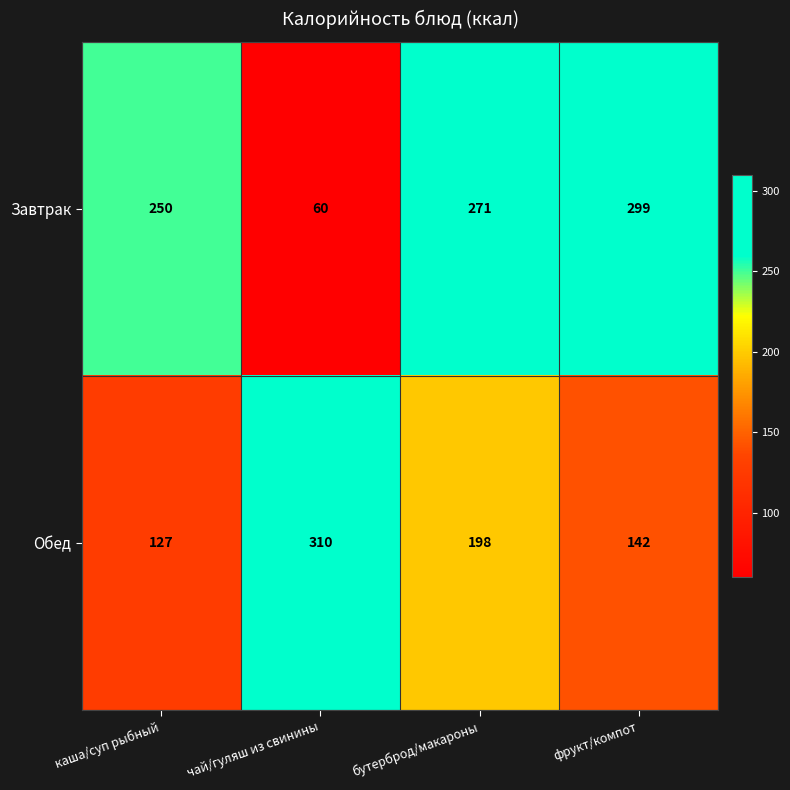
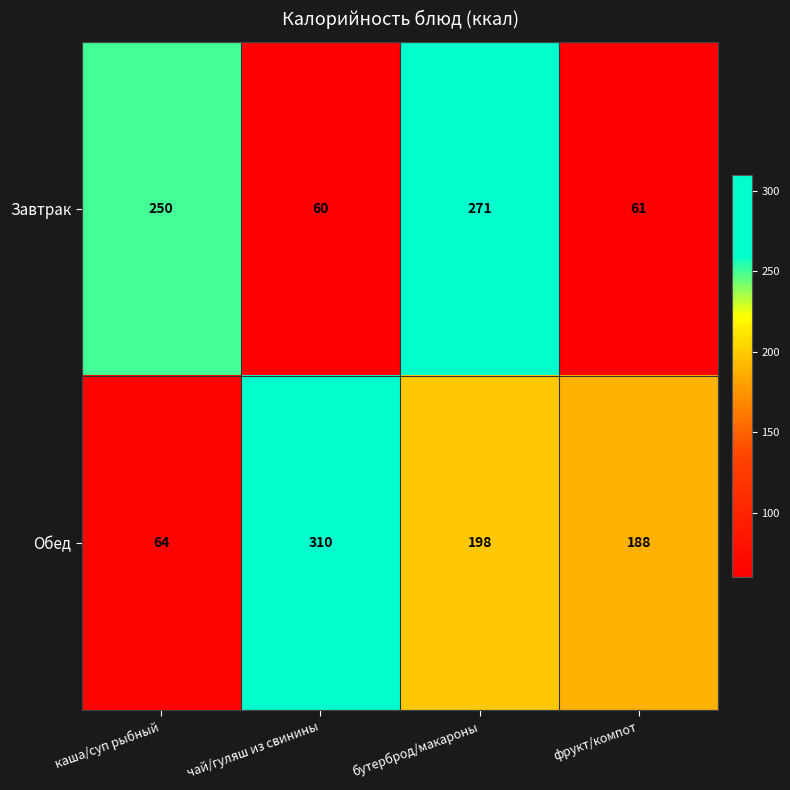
  {
    "Завтрак": {
      "каша/суп рыбный": 250,
      "чай/гуляш из свинины": 60,
      "бутерброд/макароны": 271,
-     "фрукт/компот": 299
+     "фрукт/компот": 61
    },
    "Обед": {
-     "каша/суп рыбный": 127,
+     "каша/суп рыбный": 64,
      "чай/гуляш из свинины": 310,
      "бутерброд/макароны": 198,
-     "фрукт/компот": 142
+     "фрукт/компот": 188
    }
  }
